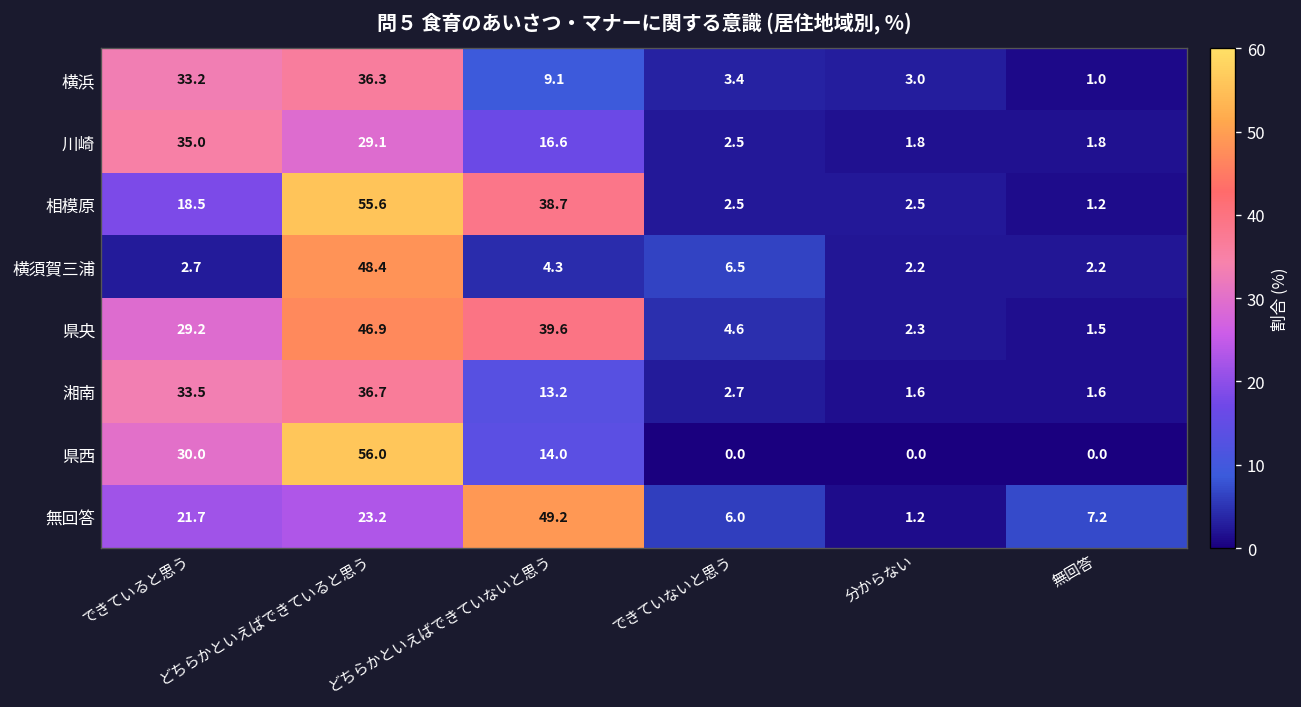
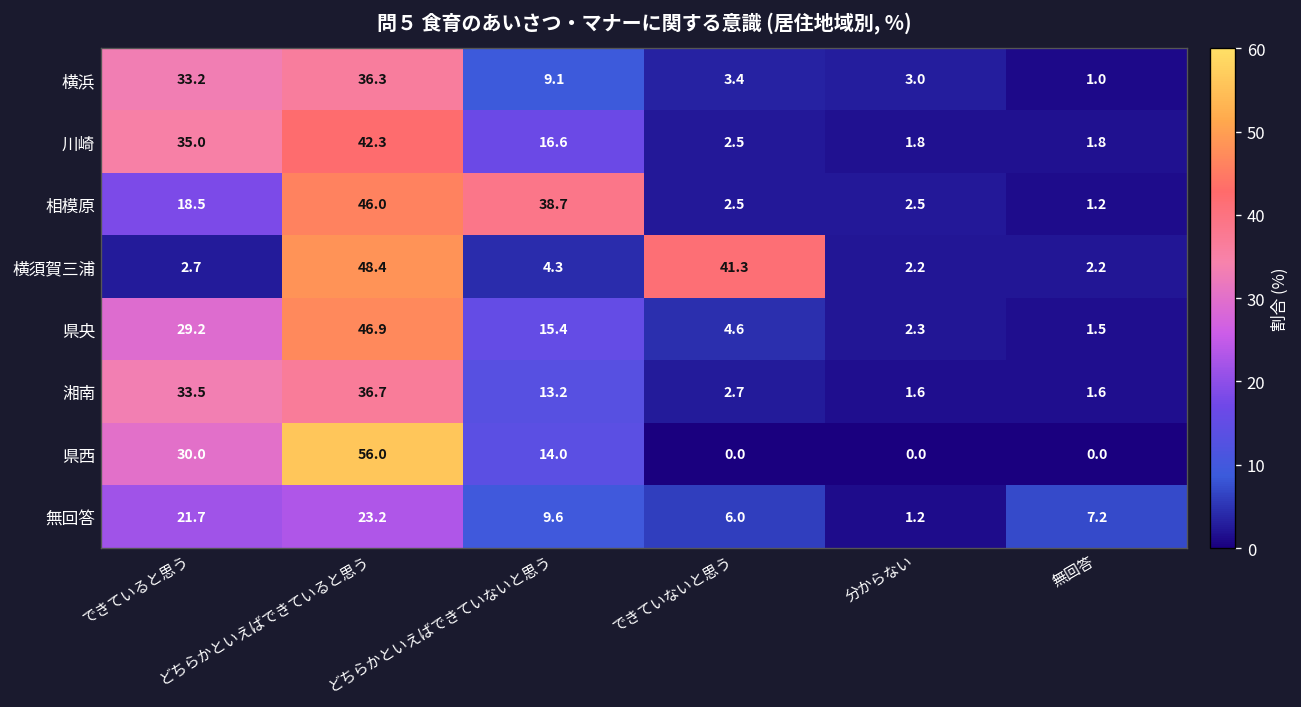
  {
    "横浜": {
      "できていると思う": 33.2,
      "どちらかといえばできていると思う": 36.3,
      "どちらかといえばできていないと思う": 9.1,
      "できていないと思う": 3.4,
      "分からない": 3.0,
      "無回答": 1.0
    },
    "川崎": {
      "できていると思う": 35.0,
-     "どちらかといえばできていると思う": 29.1,
+     "どちらかといえばできていると思う": 42.3,
      "どちらかといえばできていないと思う": 16.6,
      "できていないと思う": 2.5,
      "分からない": 1.8,
      "無回答": 1.8
    },
    "相模原": {
      "できていると思う": 18.5,
-     "どちらかといえばできていると思う": 55.6,
+     "どちらかといえばできていると思う": 46.0,
      "どちらかといえばできていないと思う": 38.7,
      "できていないと思う": 2.5,
      "分からない": 2.5,
      "無回答": 1.2
    },
    "横須賀三浦": {
      "できていると思う": 2.7,
      "どちらかといえばできていると思う": 48.4,
      "どちらかといえばできていないと思う": 4.3,
-     "できていないと思う": 6.5,
+     "できていないと思う": 41.3,
      "分からない": 2.2,
      "無回答": 2.2
    },
    "県央": {
      "できていると思う": 29.2,
      "どちらかといえばできていると思う": 46.9,
-     "どちらかといえばできていないと思う": 39.6,
+     "どちらかといえばできていないと思う": 15.4,
      "できていないと思う": 4.6,
      "分からない": 2.3,
      "無回答": 1.5
    },
    "湘南": {
      "できていると思う": 33.5,
      "どちらかといえばできていると思う": 36.7,
      "どちらかといえばできていないと思う": 13.2,
      "できていないと思う": 2.7,
      "分からない": 1.6,
      "無回答": 1.6
    },
    "県西": {
      "できていると思う": 30.0,
      "どちらかといえばできていると思う": 56.0,
      "どちらかといえばできていないと思う": 14.0,
      "できていないと思う": 0.0,
      "分からない": 0.0,
      "無回答": 0.0
    },
    "無回答": {
      "できていると思う": 21.7,
      "どちらかといえばできていると思う": 23.2,
-     "どちらかといえばできていないと思う": 49.2,
+     "どちらかといえばできていないと思う": 9.6,
      "できていないと思う": 6.0,
      "分からない": 1.2,
      "無回答": 7.2
    }
  }
